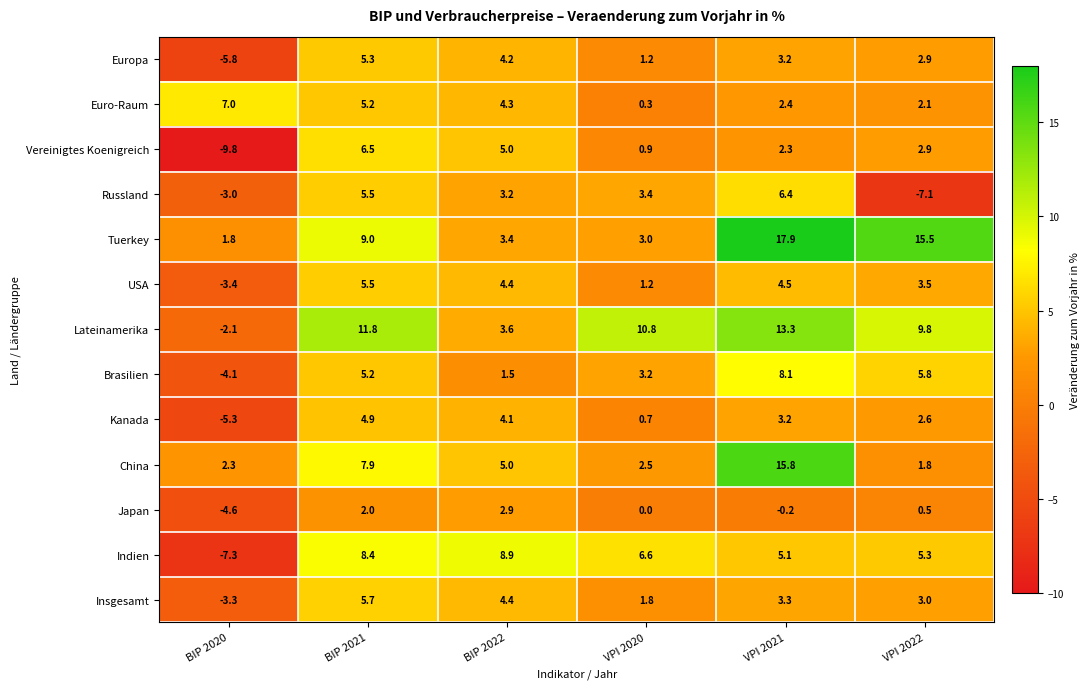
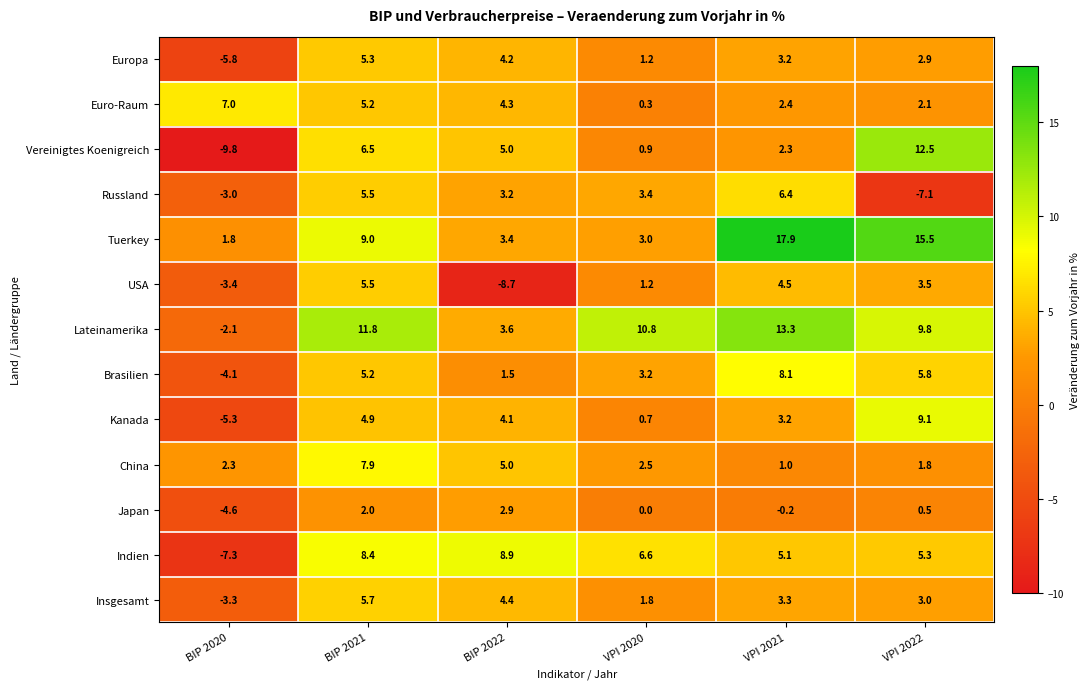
  {
    "Europa": {
      "BIP 2020": -5.8,
      "BIP 2021": 5.3,
      "BIP 2022": 4.2,
      "VPI 2020": 1.2,
      "VPI 2021": 3.2,
      "VPI 2022": 2.9
    },
    "Euro-Raum": {
      "BIP 2020": 7.0,
      "BIP 2021": 5.2,
      "BIP 2022": 4.3,
      "VPI 2020": 0.3,
      "VPI 2021": 2.4,
      "VPI 2022": 2.1
    },
    "Vereinigtes Koenigreich": {
      "BIP 2020": -9.8,
      "BIP 2021": 6.5,
      "BIP 2022": 5.0,
      "VPI 2020": 0.9,
      "VPI 2021": 2.3,
-     "VPI 2022": 2.9
+     "VPI 2022": 12.5
    },
    "Russland": {
      "BIP 2020": -3.0,
      "BIP 2021": 5.5,
      "BIP 2022": 3.2,
      "VPI 2020": 3.4,
      "VPI 2021": 6.4,
      "VPI 2022": -7.1
    },
    "Tuerkey": {
      "BIP 2020": 1.8,
      "BIP 2021": 9.0,
      "BIP 2022": 3.4,
      "VPI 2020": 3.0,
      "VPI 2021": 17.9,
      "VPI 2022": 15.5
    },
    "USA": {
      "BIP 2020": -3.4,
      "BIP 2021": 5.5,
-     "BIP 2022": 4.4,
+     "BIP 2022": -8.7,
      "VPI 2020": 1.2,
      "VPI 2021": 4.5,
      "VPI 2022": 3.5
    },
    "Lateinamerika": {
      "BIP 2020": -2.1,
      "BIP 2021": 11.8,
      "BIP 2022": 3.6,
      "VPI 2020": 10.8,
      "VPI 2021": 13.3,
      "VPI 2022": 9.8
    },
    "Brasilien": {
      "BIP 2020": -4.1,
      "BIP 2021": 5.2,
      "BIP 2022": 1.5,
      "VPI 2020": 3.2,
      "VPI 2021": 8.1,
      "VPI 2022": 5.8
    },
    "Kanada": {
      "BIP 2020": -5.3,
      "BIP 2021": 4.9,
      "BIP 2022": 4.1,
      "VPI 2020": 0.7,
      "VPI 2021": 3.2,
-     "VPI 2022": 2.6
+     "VPI 2022": 9.1
    },
    "China": {
      "BIP 2020": 2.3,
      "BIP 2021": 7.9,
      "BIP 2022": 5.0,
      "VPI 2020": 2.5,
-     "VPI 2021": 15.8,
+     "VPI 2021": 1.0,
      "VPI 2022": 1.8
    },
    "Japan": {
      "BIP 2020": -4.6,
      "BIP 2021": 2.0,
      "BIP 2022": 2.9,
      "VPI 2020": 0.0,
      "VPI 2021": -0.2,
      "VPI 2022": 0.5
    },
    "Indien": {
      "BIP 2020": -7.3,
      "BIP 2021": 8.4,
      "BIP 2022": 8.9,
      "VPI 2020": 6.6,
      "VPI 2021": 5.1,
      "VPI 2022": 5.3
    },
    "Insgesamt": {
      "BIP 2020": -3.3,
      "BIP 2021": 5.7,
      "BIP 2022": 4.4,
      "VPI 2020": 1.8,
      "VPI 2021": 3.3,
      "VPI 2022": 3.0
    }
  }
